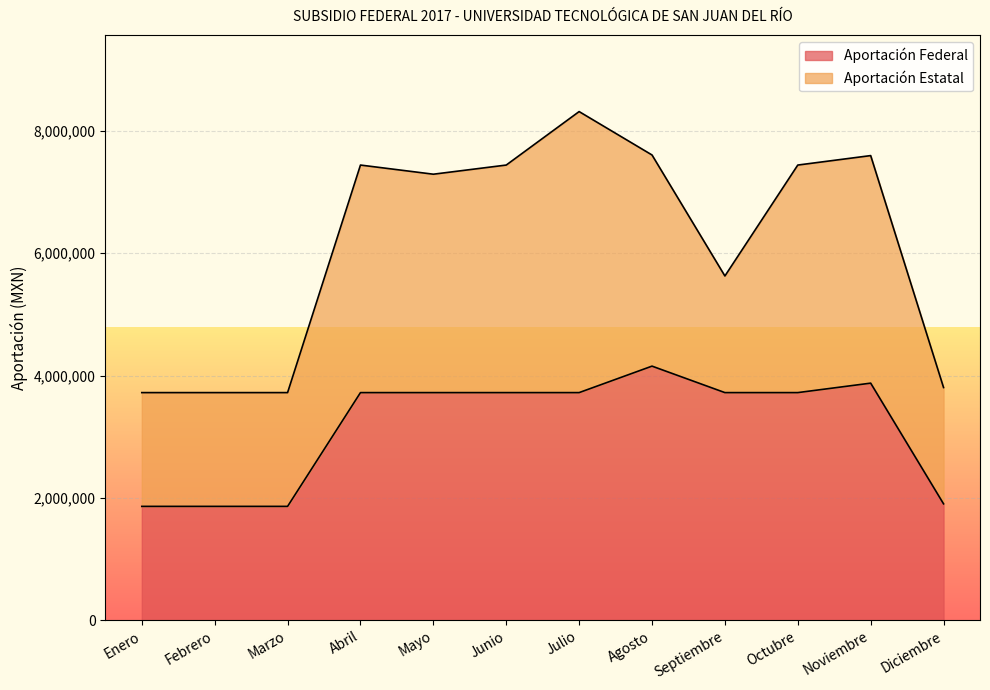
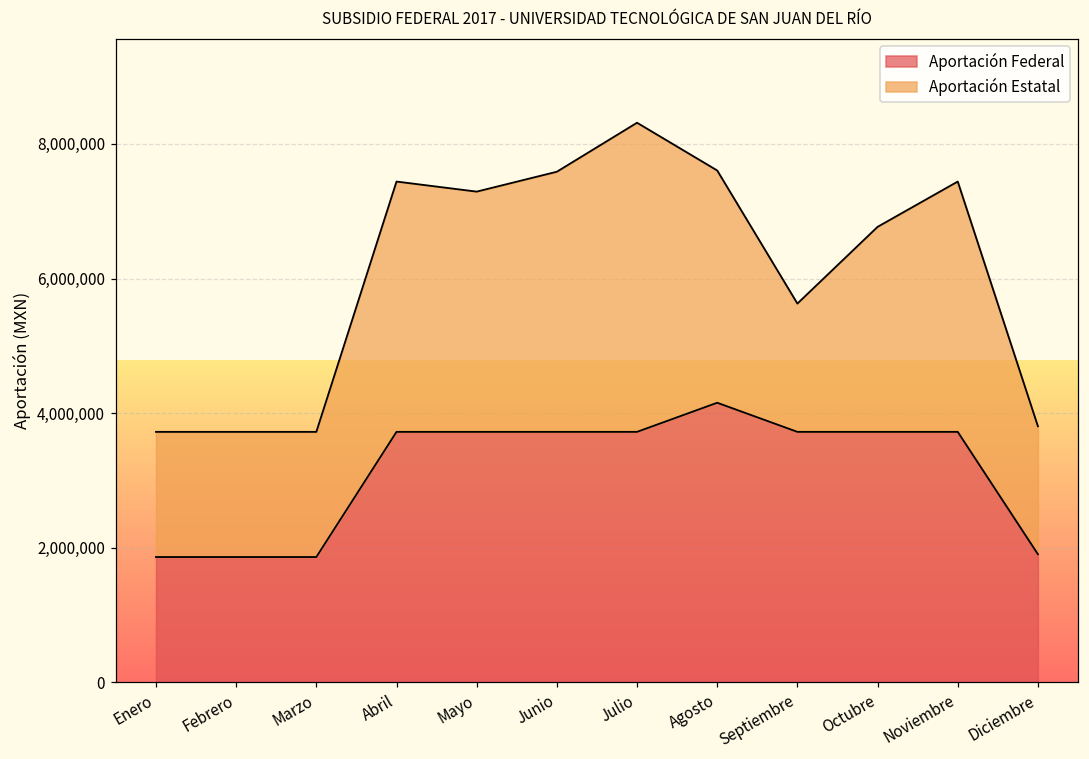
  {
    "Aportación Federal": {
      "Enero": "1,900,000",
      "Febrero": "1,900,000",
      "Marzo": "1,900,000",
      "Abril": "3,700,000",
      "Mayo": "3,700,000",
      "Junio": "3,700,000",
      "Julio": "3,700,000",
      "Agosto": "4,200,000",
      "Septiembre": "3,700,000",
      "Octubre": "3,700,000",
-     "Noviembre": "3,900,000",
+     "Noviembre": "3,700,000",
      "Diciembre": "1,900,000"
    },
    "Aportación Estatal": {
      "Enero": "1,900,000",
      "Febrero": "1,900,000",
      "Marzo": "1,900,000",
      "Abril": "3,700,000",
      "Mayo": "3,600,000",
-     "Junio": "3,700,000",
+     "Junio": "3,900,000",
      "Julio": "4,600,000",
      "Agosto": "3,500,000",
      "Septiembre": "1,900,000",
-     "Octubre": "3,700,000",
+     "Octubre": "3,000,000",
      "Noviembre": "3,700,000",
      "Diciembre": "1,900,000"
    }
  }
